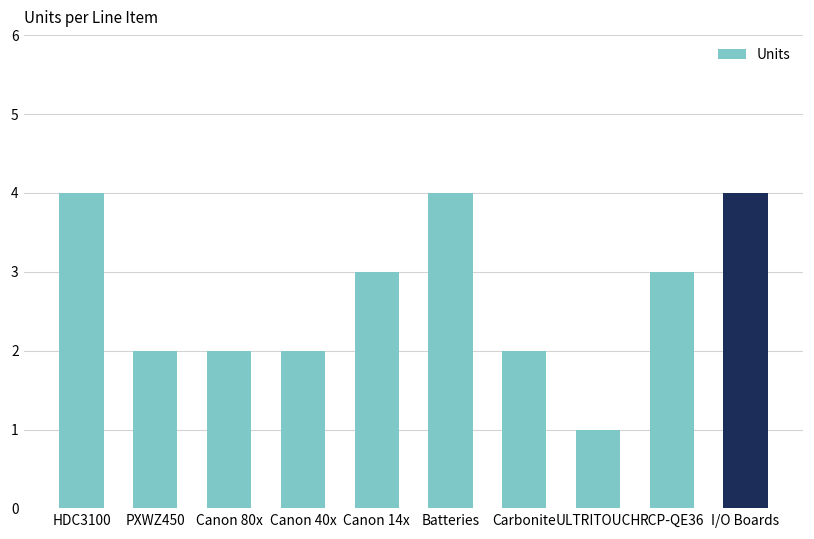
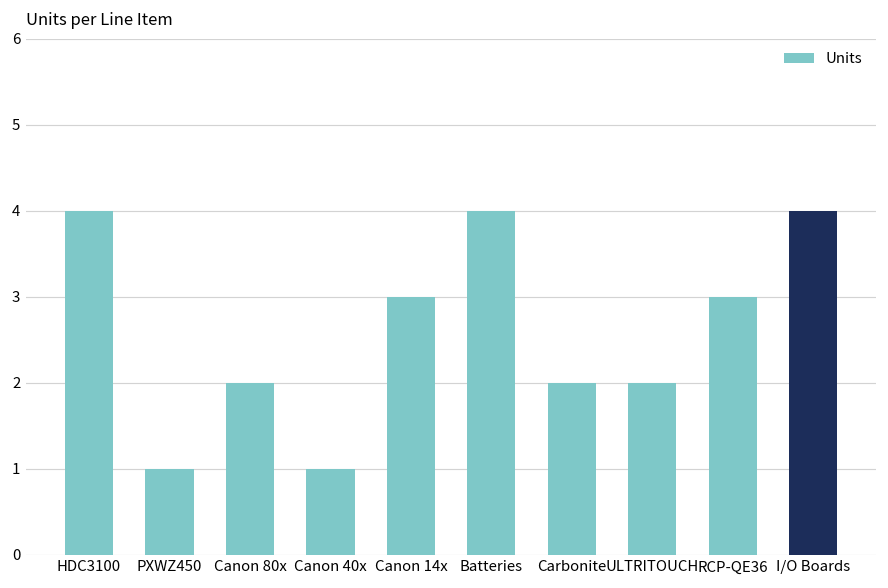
  {
    "HDC3100": 4,
-   "PXWZ450": 2,
+   "PXWZ450": 1,
    "Canon 80x": 2,
-   "Canon 40x": 2,
+   "Canon 40x": 1,
    "Canon 14x": 3,
    "Batteries": 4,
    "Carbonite": 2,
-   "ULTRITOUCH": 1,
+   "ULTRITOUCH": 2,
    "RCP-QE36": 3,
    "I/O Boards": 4
  }
